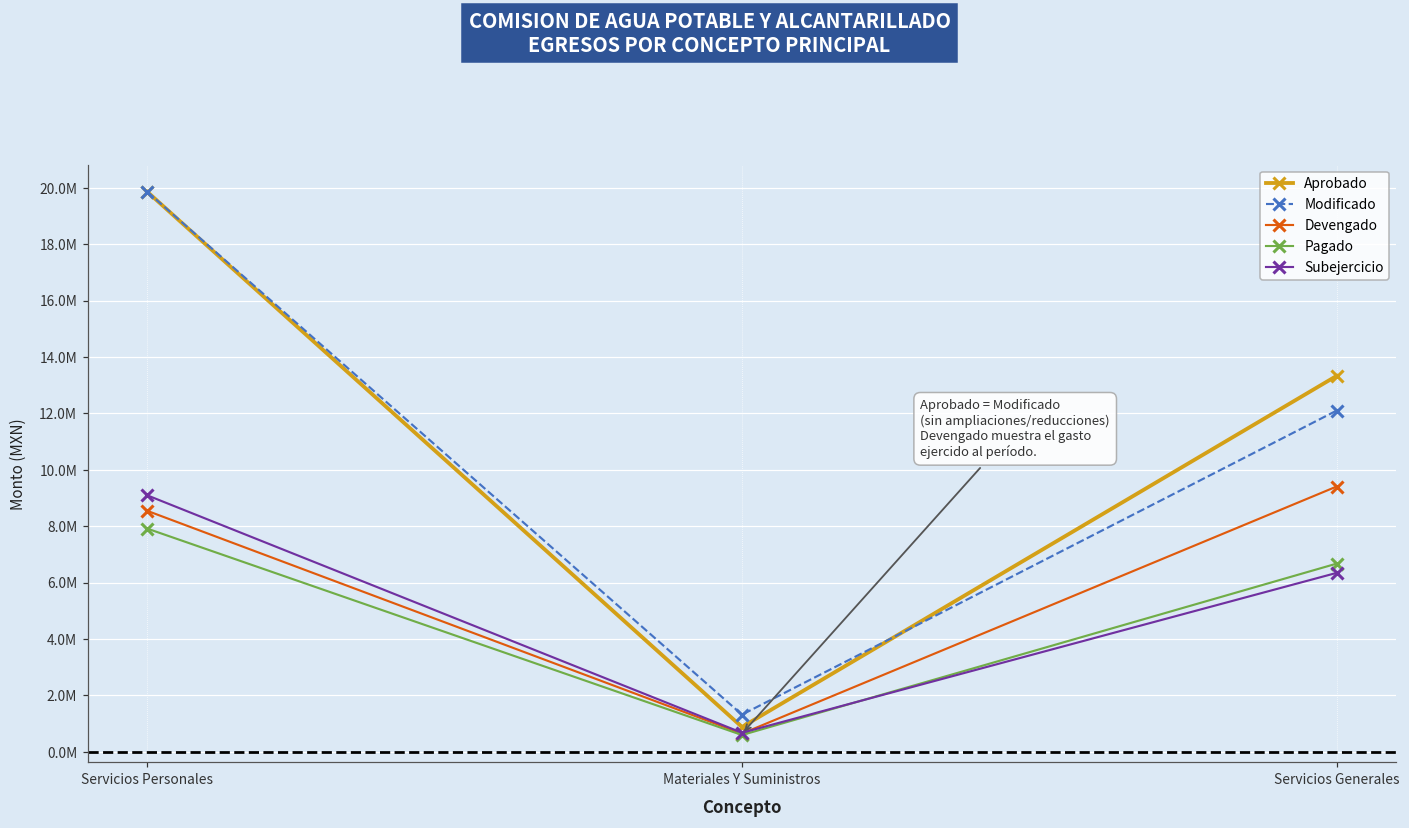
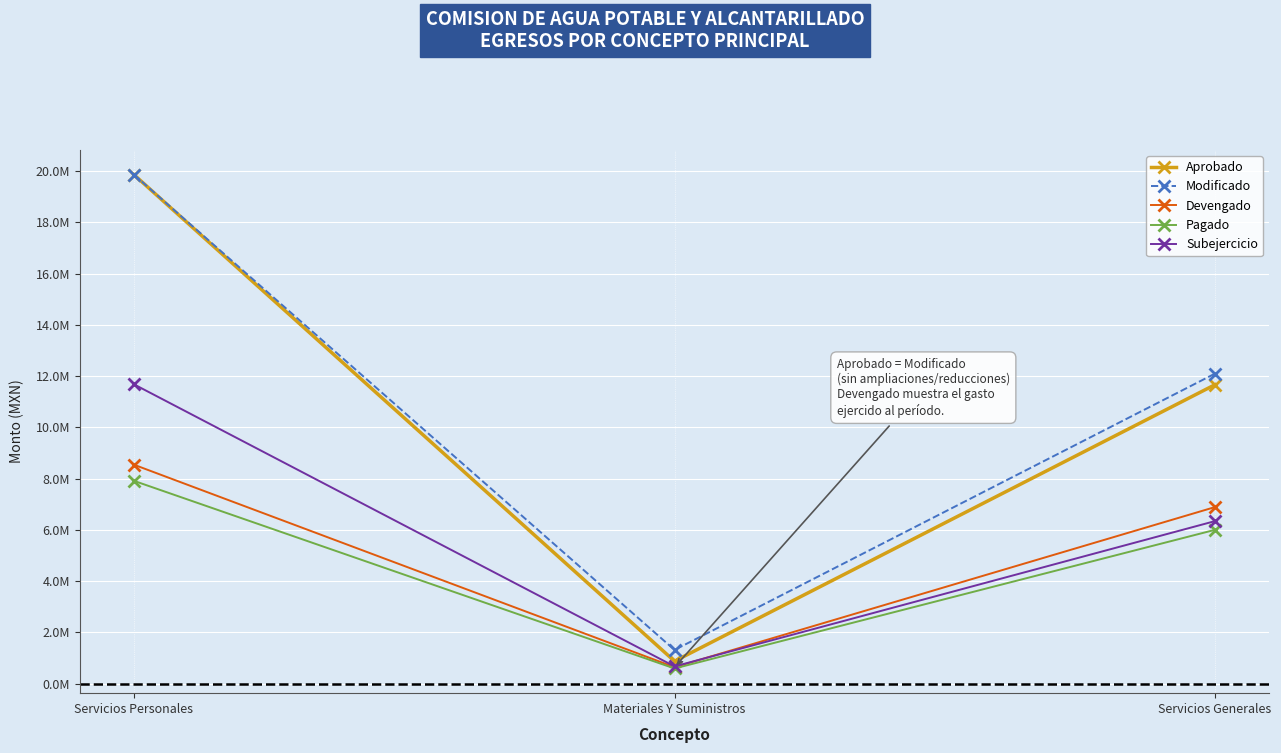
  {
    "Aprobado": {
      "Materiales Y Suministros": 900000,
-     "Servicios Generales": 13300000
+     "Servicios Generales": 11700000
    },
    "Modificado": {
      "Materiales Y Suministros": 1300000,
      "Servicios Generales": 12100000
    },
    "Devengado": {
      "Servicios Personales": 8500000,
-     "Servicios Generales": 9400000
+     "Servicios Generales": 6900000
    },
    "Pagado": {
      "Servicios Personales": 7900000,
-     "Servicios Generales": 6700000
+     "Servicios Generales": 6000000
    },
    "Subejercicio": {
-     "Servicios Personales": 9100000,
+     "Servicios Personales": 11700000,
      "Servicios Generales": 6300000
    }
  }
